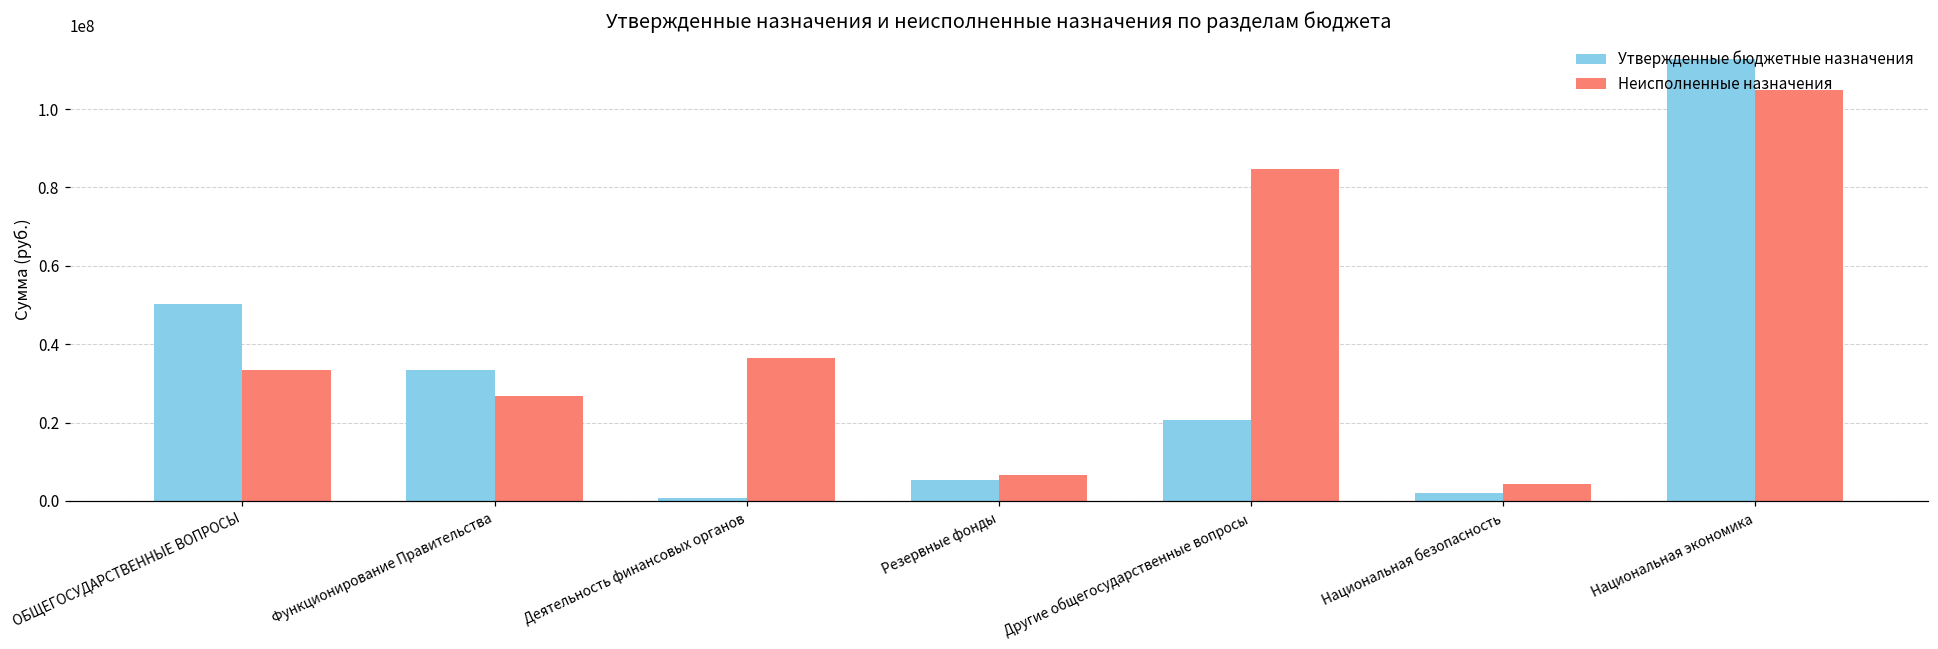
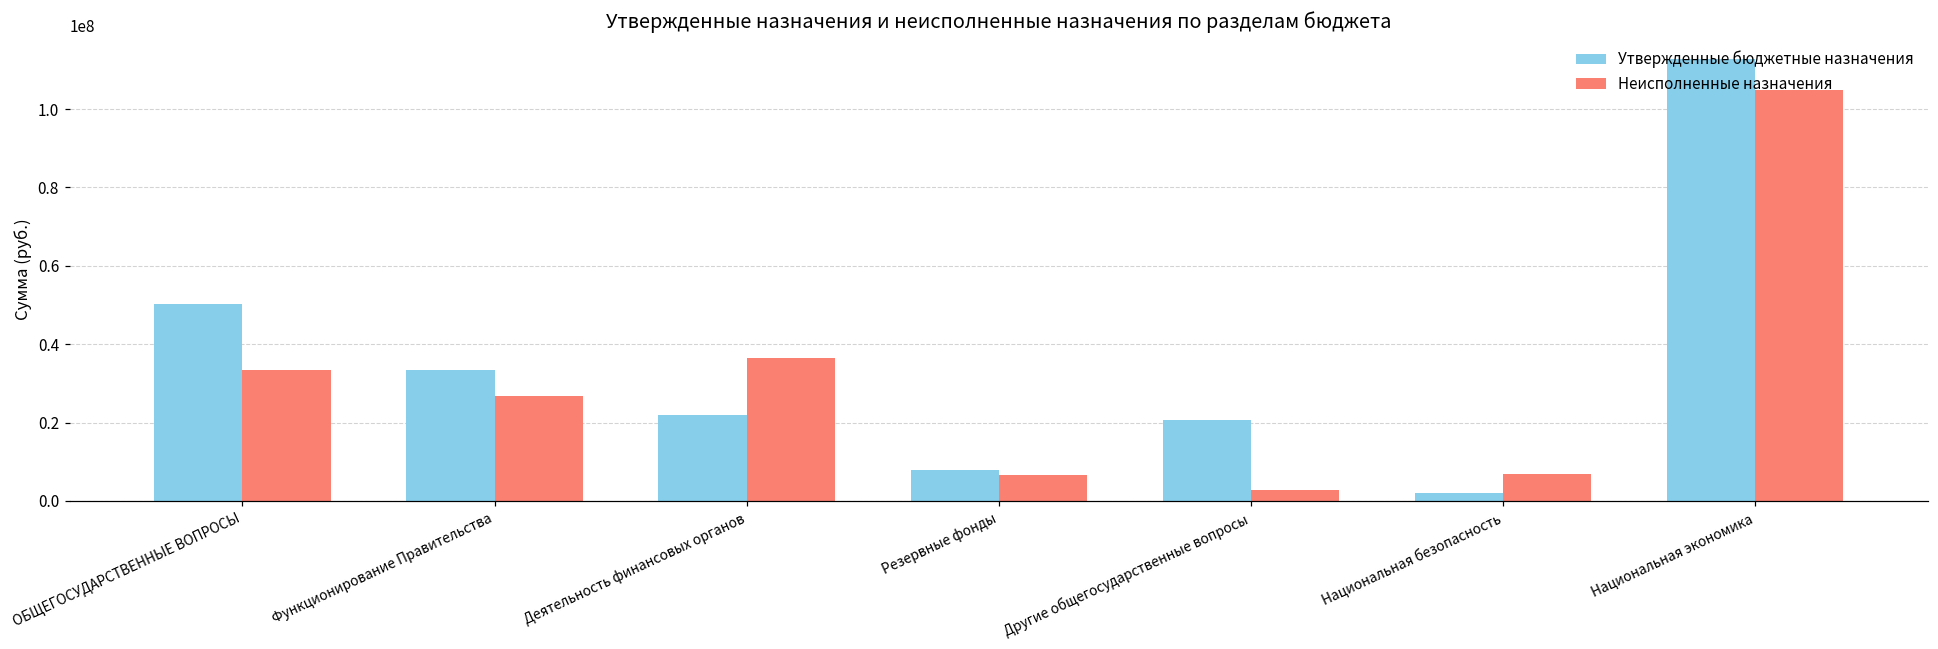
  {
    "Утвержденные бюджетные назначения": {
      "ОБЩЕГОСУДАРСТВЕННЫЕ ВОПРОСЫ": 50000000,
      "Функционирование Правительства": 34000000,
-     "Деятельность финансовых органов": 1000000,
-     "Резервные фонды": 5000000,
+     "Деятельность финансовых органов": 22000000,
+     "Резервные фонды": 8000000,
      "Другие общегосударственные вопросы": 21000000,
      "Национальная безопасность": 2000000,
      "Национальная экономика": 113000000
    },
    "Неисполненные назначения": {
      "ОБЩЕГОСУДАРСТВЕННЫЕ ВОПРОСЫ": 33000000,
      "Функционирование Правительства": 27000000,
      "Деятельность финансовых органов": 36000000,
      "Резервные фонды": 7000000,
-     "Другие общегосударственные вопросы": 85000000,
-     "Национальная безопасность": 4000000,
+     "Другие общегосударственные вопросы": 3000000,
+     "Национальная безопасность": 7000000,
      "Национальная экономика": 105000000
    }
  }
